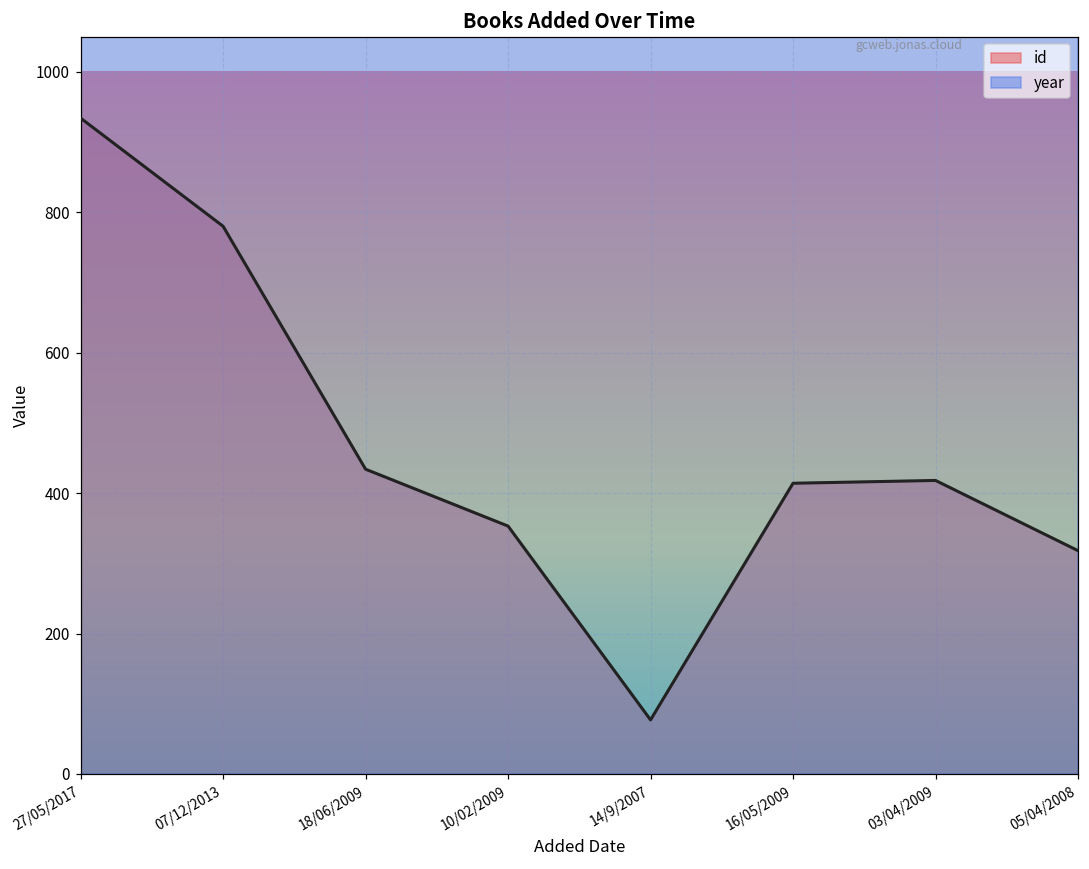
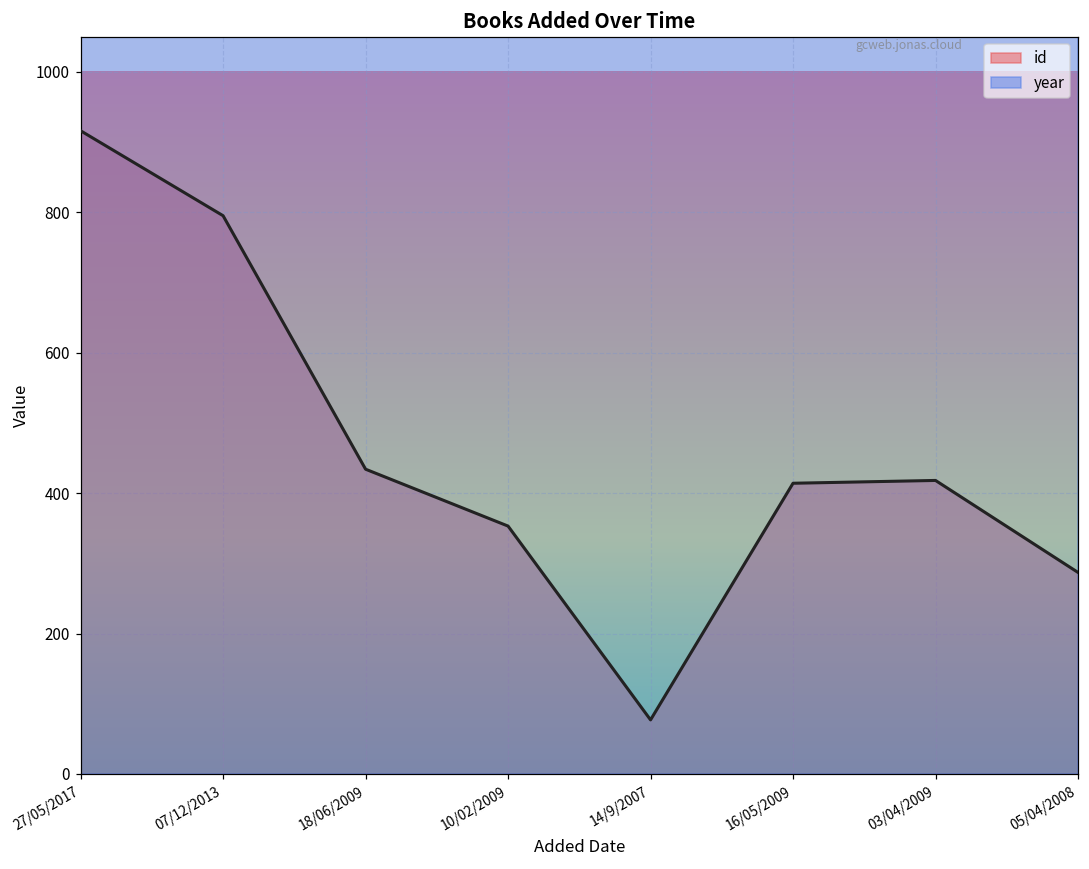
  {
    "id": {
-     "27/05/2017": 930,
-     "07/12/2013": 780,
+     "27/05/2017": 920,
+     "07/12/2013": 800,
      "18/06/2009": 430,
      "10/02/2009": 350,
      "14/9/2007": 80,
      "16/05/2009": 410,
      "03/04/2009": 420,
-     "05/04/2008": 320
+     "05/04/2008": 290
    }
  }
